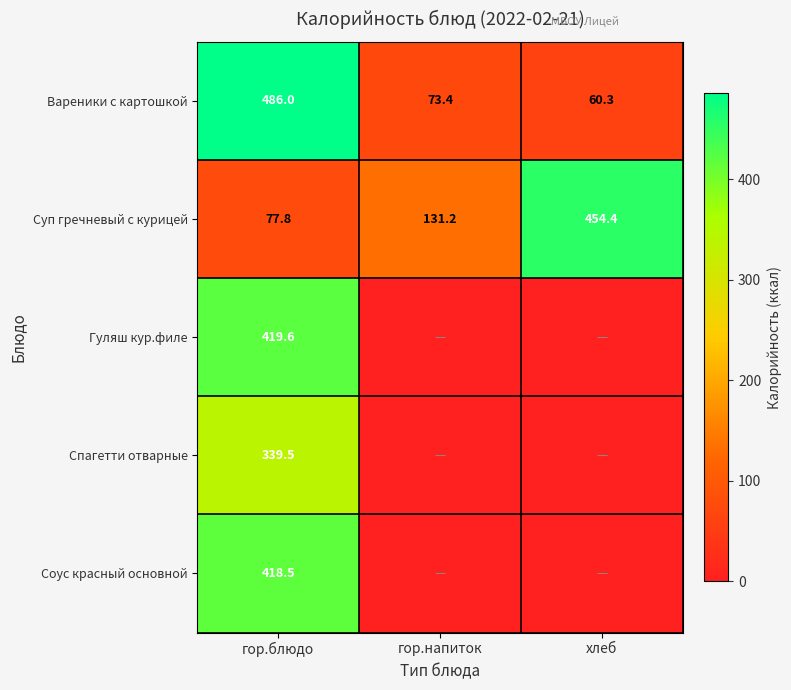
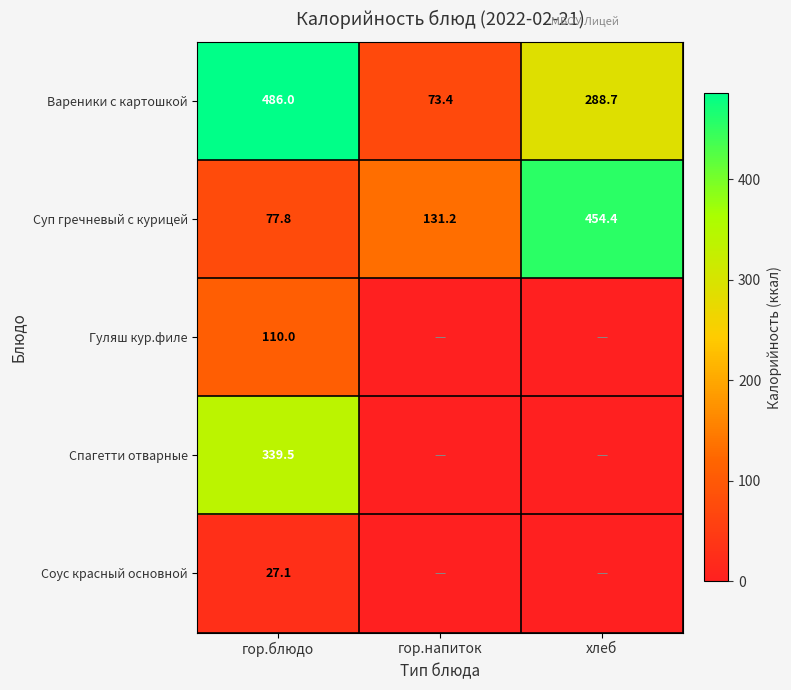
  {
    "Вареники с картошкой": {
      "гор.блюдо": 486.0,
      "гор.напиток": 73.4,
-     "хлеб": 60.3
+     "хлеб": 288.7
    },
    "Суп гречневый с курицей": {
      "гор.блюдо": 77.8,
      "гор.напиток": 131.2,
      "хлеб": 454.4
    },
    "Гуляш кур.филе": {
-     "гор.блюдо": 419.6
+     "гор.блюдо": 110.0
    },
    "Спагетти отварные": {
      "гор.блюдо": 339.5
    },
    "Соус красный основной": {
-     "гор.блюдо": 418.5
+     "гор.блюдо": 27.1
    }
  }
